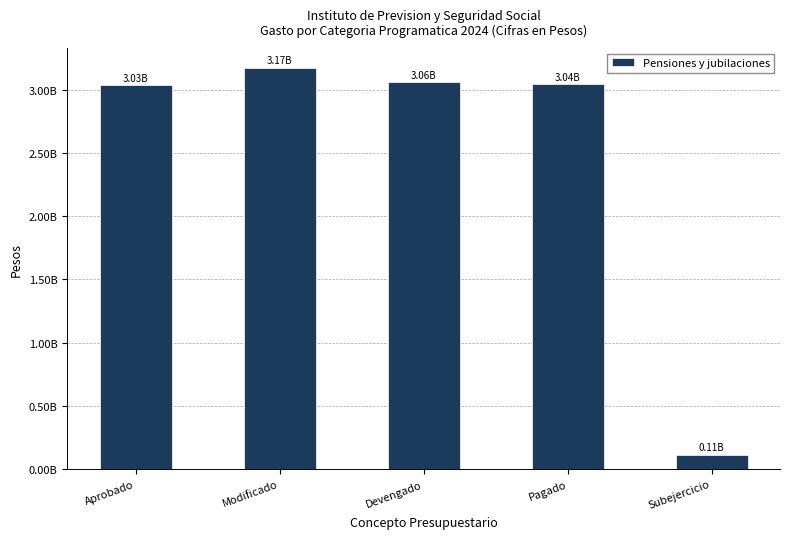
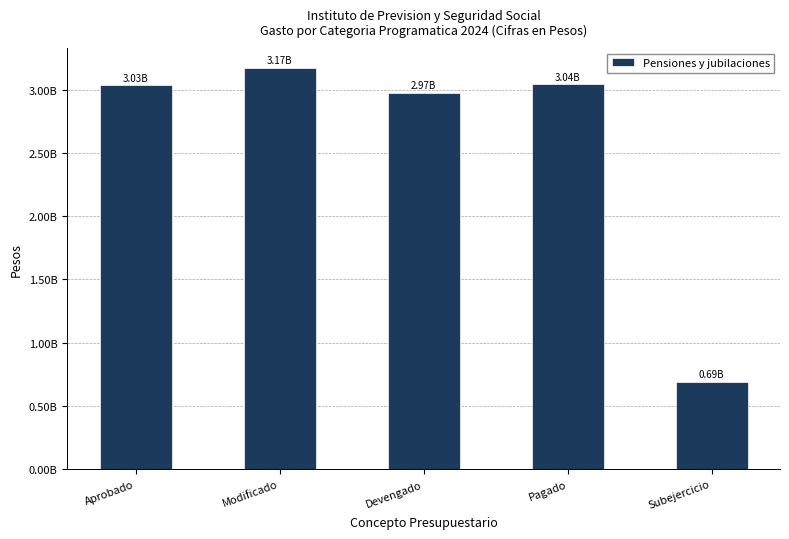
  {
    "Aprobado": "3.03B",
    "Modificado": "3.17B",
-   "Devengado": "3.06B",
+   "Devengado": "2.97B",
    "Pagado": "3.04B",
-   "Subejercicio": "0.11B"
+   "Subejercicio": "0.69B"
  }
